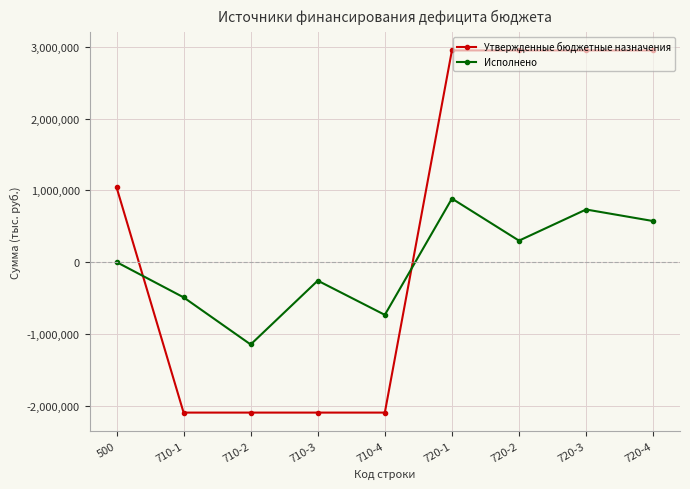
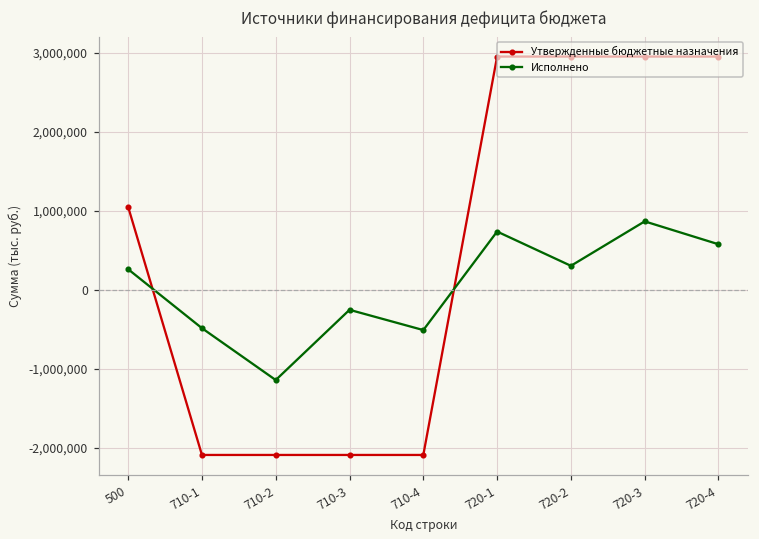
  {
    "Утвержденные бюджетные назначения": {
      "500": "1,000,000",
      "710-1": "-2,100,000",
      "710-2": "-2,100,000",
      "710-3": "-2,100,000",
      "710-4": "-2,100,000",
      "720-1": "2,900,000"
    },
    "Исполнено": {
-     "500": "0",
+     "500": "300,000",
      "710-1": "-500,000",
      "710-2": "-1,100,000",
      "710-3": "-300,000",
-     "710-4": "-700,000",
-     "720-1": "900,000",
+     "710-4": "-500,000",
+     "720-1": "700,000",
      "720-2": "300,000",
-     "720-3": "700,000",
+     "720-3": "900,000",
      "720-4": "600,000"
    }
  }
